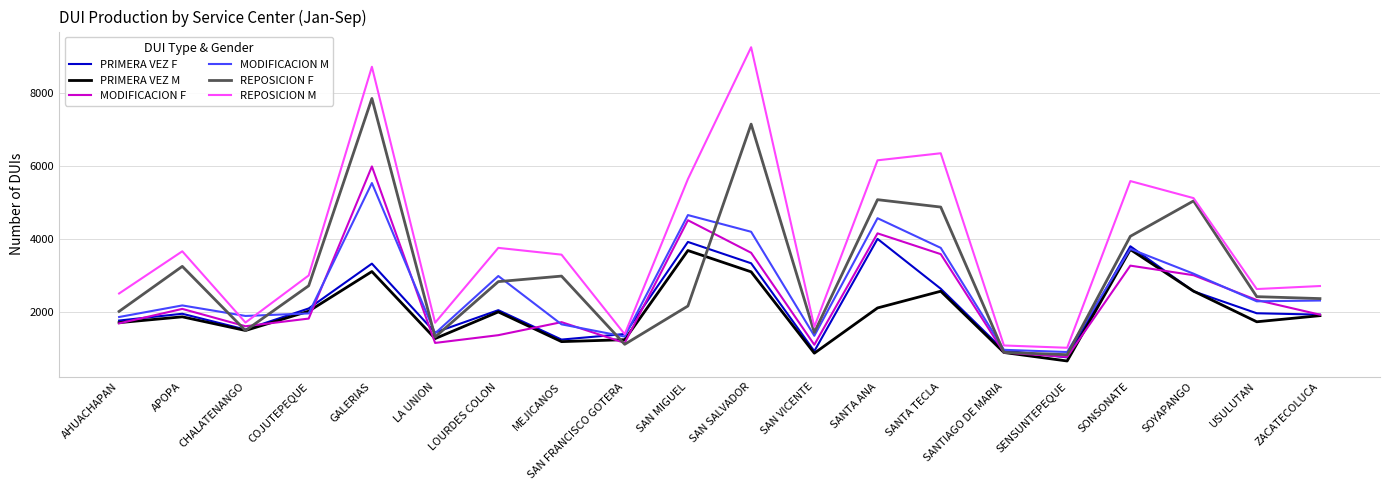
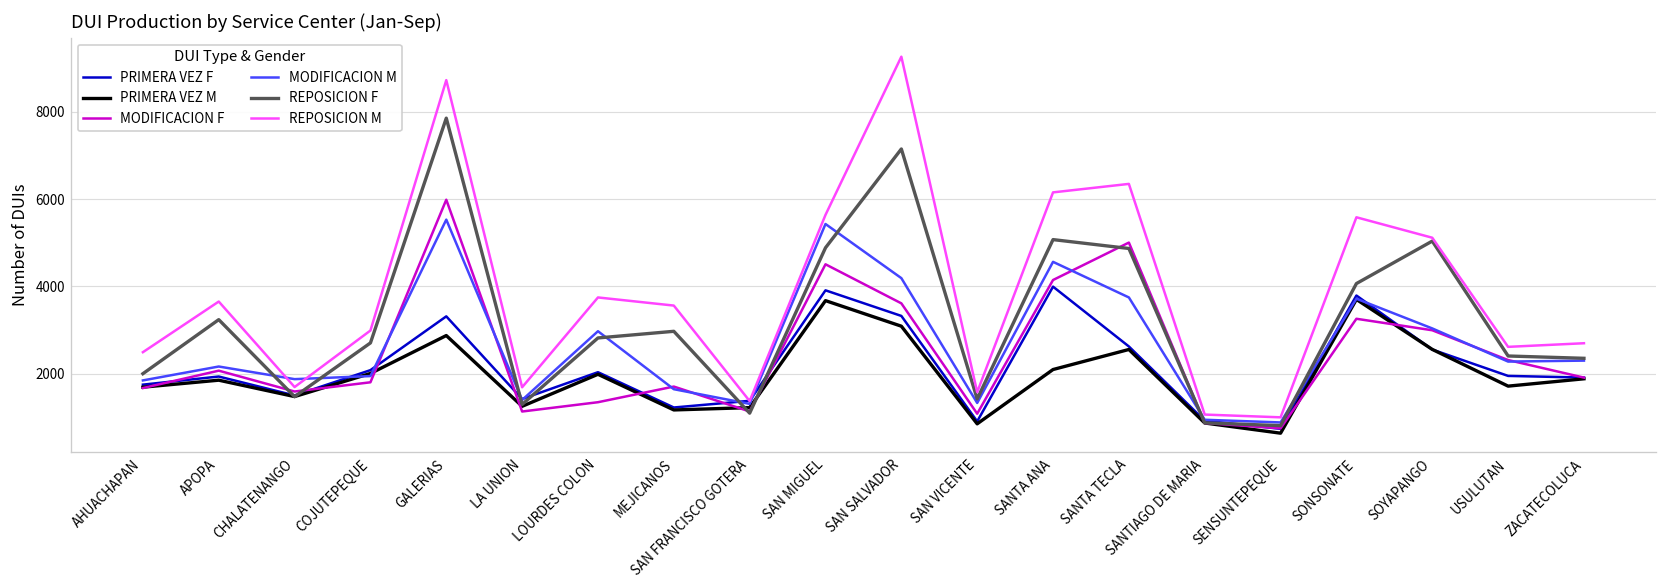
  {
    "PRIMERA VEZ F": {
      "APOPA": 1900,
      "COJUTEPEQUE": 2100,
      "GALERIAS": 3300,
      "SAN MIGUEL": 3900,
      "SAN SALVADOR": 3300,
      "SANTA ANA": 4000,
      "SONSONATE": 3800,
      "USULUTAN": 2000
    },
    "PRIMERA VEZ M": {
      "APOPA": 1900,
-     "GALERIAS": 3100,
+     "GALERIAS": 2900,
      "SAN FRANCISCO GOTERA": 1200,
      "SAN MIGUEL": 3700,
      "SAN SALVADOR": 3100,
      "SANTA ANA": 2100,
      "SENSUNTEPEQUE": 600,
      "USULUTAN": 1700
    },
    "MODIFICACION F": {
      "APOPA": 2100,
      "CHALATENANGO": 1600,
      "COJUTEPEQUE": 1800,
      "GALERIAS": 6000,
      "LA UNION": 1100,
      "LOURDES COLON": 1400,
      "SAN MIGUEL": 4500,
      "SAN SALVADOR": 3600,
      "SAN VICENTE": 1100,
      "SANTA ANA": 4100,
-     "SANTA TECLA": 3600,
+     "SANTA TECLA": 5000,
      "SONSONATE": 3300
    },
    "MODIFICACION M": {
      "AHUACHAPAN": 1900,
      "APOPA": 2200,
      "CHALATENANGO": 1900,
      "GALERIAS": 5500,
      "LOURDES COLON": 3000,
-     "SAN MIGUEL": 4700,
+     "SAN MIGUEL": 5400,
      "SAN SALVADOR": 4200,
      "SAN VICENTE": 1300,
      "SANTA ANA": 4600,
      "SANTA TECLA": 3700,
      "SENSUNTEPEQUE": 900
    },
    "REPOSICION F": {
      "AHUACHAPAN": 2000,
      "APOPA": 3200,
      "COJUTEPEQUE": 2700,
      "GALERIAS": 7900,
      "LOURDES COLON": 2800,
      "MEJICANOS": 3000,
-     "SAN MIGUEL": 2200,
+     "SAN MIGUEL": 4900,
      "SAN SALVADOR": 7100,
      "SAN VICENTE": 1400,
      "SANTA ANA": 5100,
      "SANTA TECLA": 4900,
      "SONSONATE": 4100,
      "SOYAPANGO": 5000,
      "USULUTAN": 2400
    },
    "REPOSICION M": {
      "AHUACHAPAN": 2500,
      "APOPA": 3700,
      "CHALATENANGO": 1700,
      "COJUTEPEQUE": 3000,
      "GALERIAS": 8700,
      "LA UNION": 1700,
      "LOURDES COLON": 3700,
      "MEJICANOS": 3600,
      "SAN MIGUEL": 5600,
      "SAN SALVADOR": 9300,
      "SAN VICENTE": 1600,
      "SANTA ANA": 6200,
      "SANTA TECLA": 6300,
      "SANTIAGO DE MARIA": 1100,
      "SENSUNTEPEQUE": 1000,
      "SONSONATE": 5600,
      "SOYAPANGO": 5100,
      "USULUTAN": 2600,
      "ZACATECOLUCA": 2700
    }
  }
